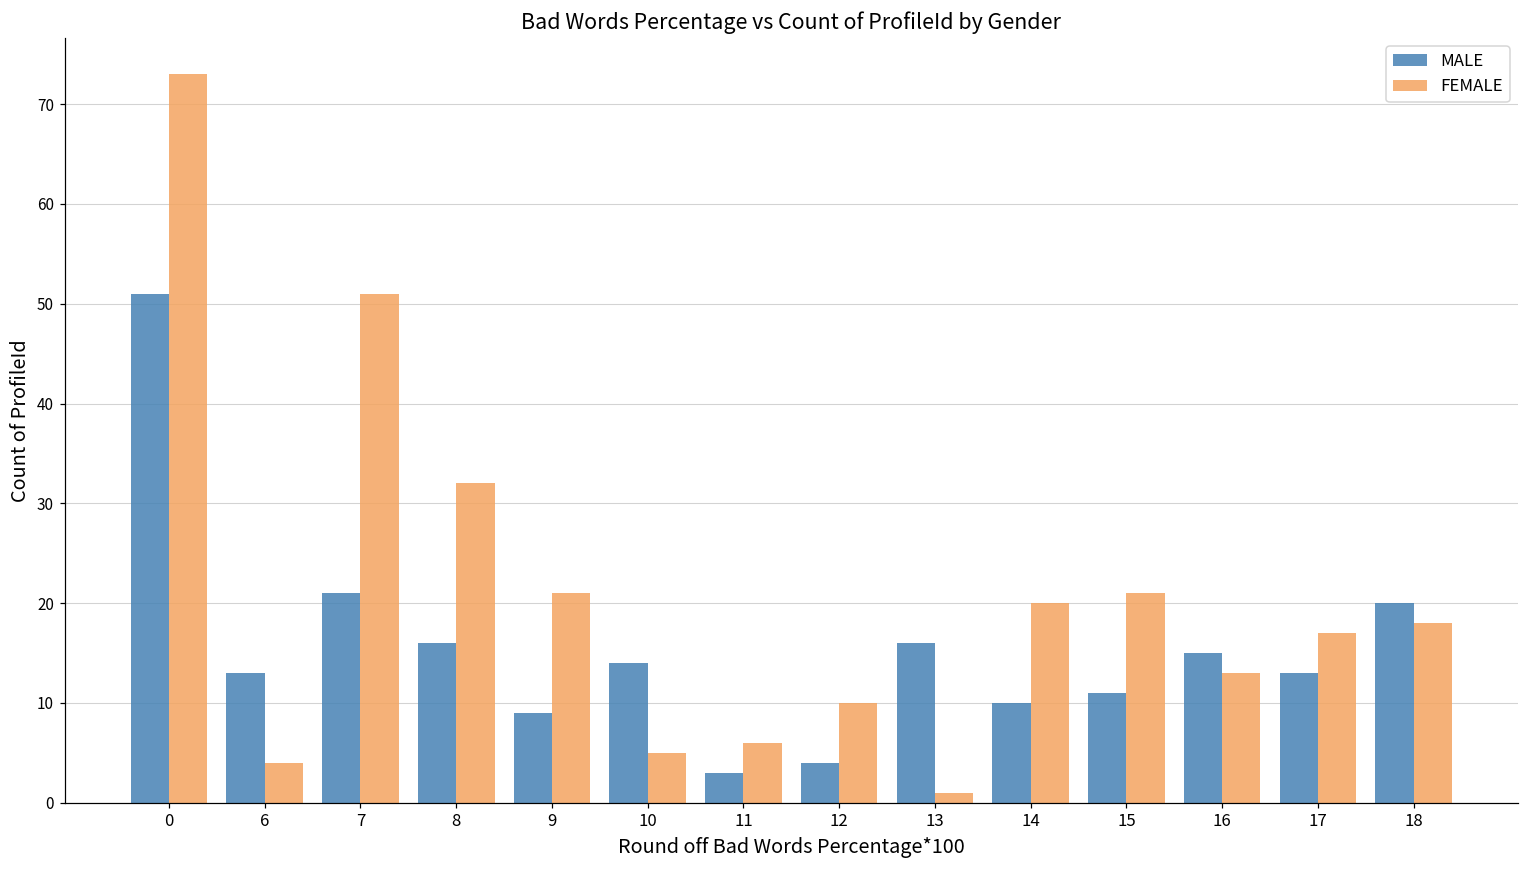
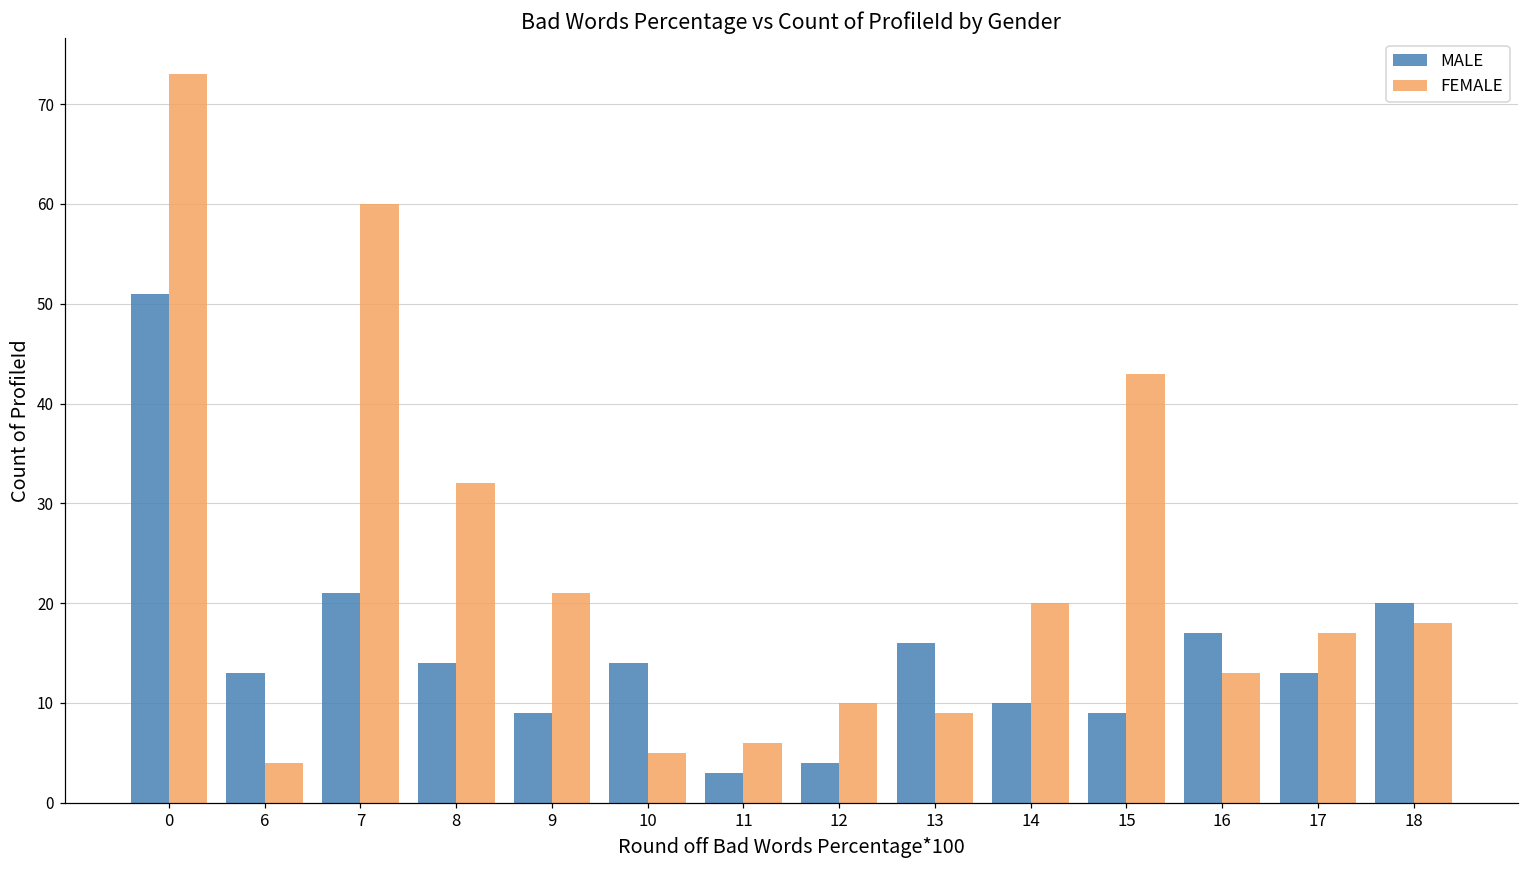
  {
    "MALE": {
      "0": 51,
      "6": 13,
      "7": 21,
-     "8": 16,
+     "8": 14,
      "9": 9,
      "10": 14,
      "11": 3,
      "12": 4,
      "13": 16,
      "14": 10,
-     "15": 11,
-     "16": 15,
+     "15": 9,
+     "16": 17,
      "17": 13,
      "18": 20
    },
    "FEMALE": {
      "0": 73,
      "6": 4,
-     "7": 51,
+     "7": 60,
      "8": 32,
      "9": 21,
      "10": 5,
      "11": 6,
      "12": 10,
-     "13": 1,
+     "13": 9,
      "14": 20,
-     "15": 21,
+     "15": 43,
      "16": 13,
      "17": 17,
      "18": 18
    }
  }
